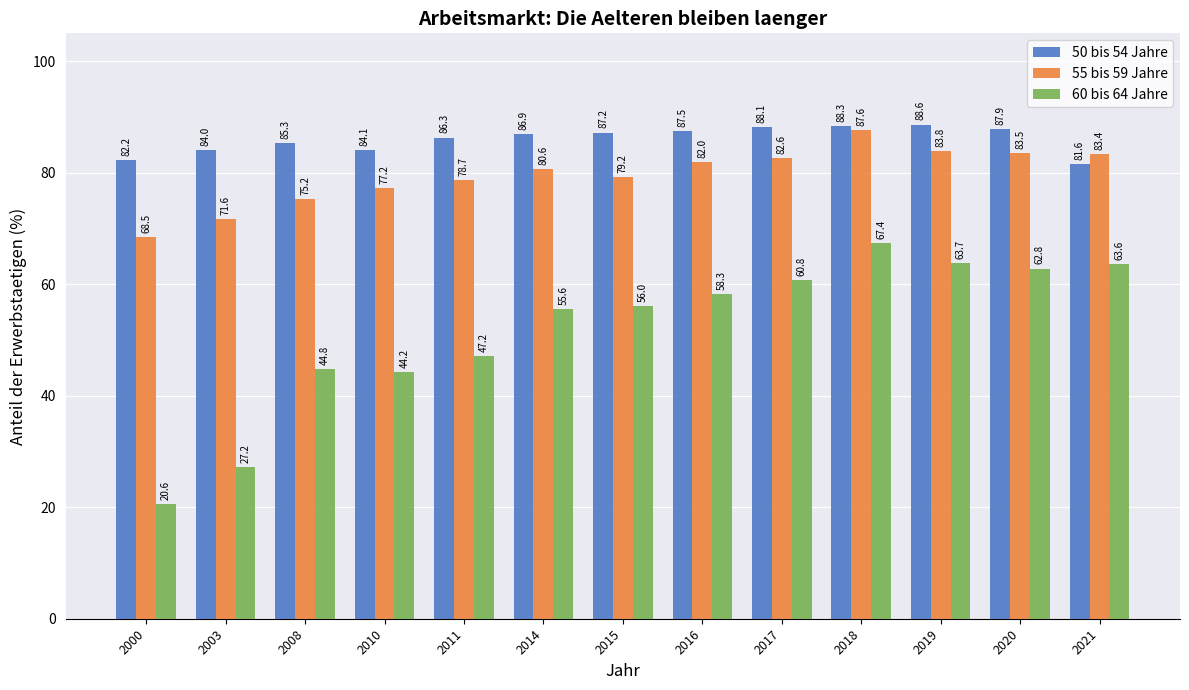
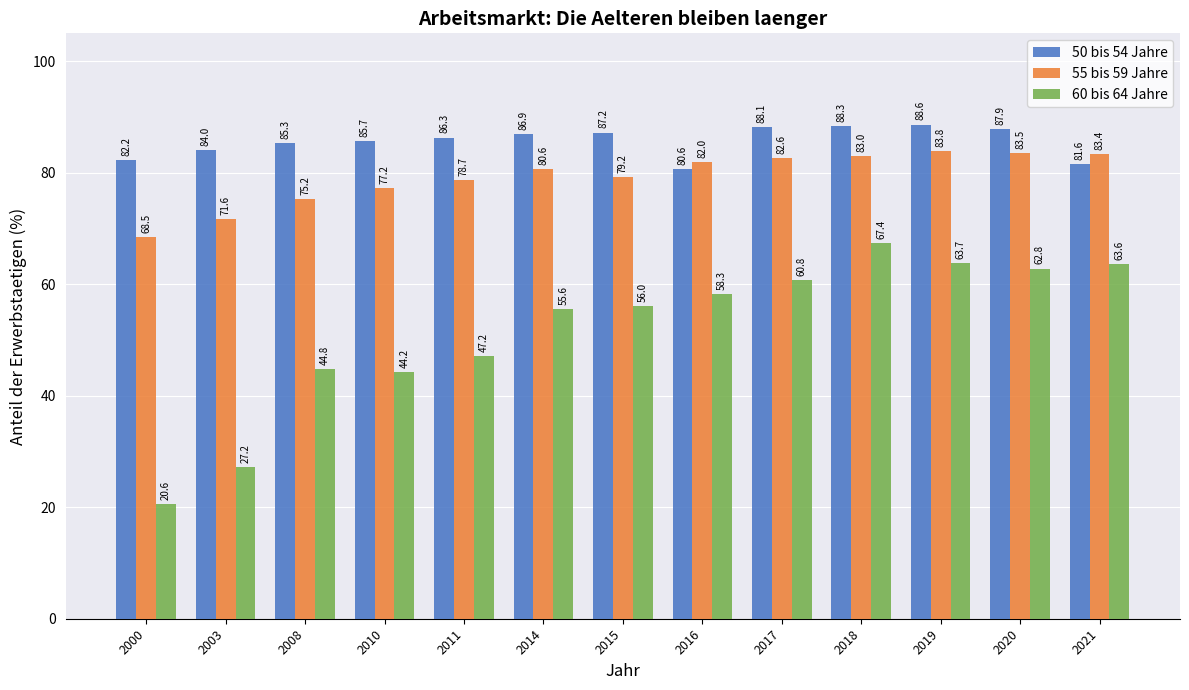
  {
    "50 bis 54 Jahre": {
      "2000": 82.2,
      "2003": 84.0,
      "2008": 85.3,
-     "2010": 84.1,
+     "2010": 85.7,
      "2011": 86.3,
      "2014": 86.9,
      "2015": 87.2,
-     "2016": 87.5,
+     "2016": 80.6,
      "2017": 88.1,
      "2018": 88.3,
      "2019": 88.6,
      "2020": 87.9,
      "2021": 81.6
    },
    "55 bis 59 Jahre": {
      "2000": 68.5,
      "2003": 71.6,
      "2008": 75.2,
      "2010": 77.2,
      "2011": 78.7,
      "2014": 80.6,
      "2015": 79.2,
      "2016": 82.0,
      "2017": 82.6,
-     "2018": 87.6,
+     "2018": 83.0,
      "2019": 83.8,
      "2020": 83.5,
      "2021": 83.4
    },
    "60 bis 64 Jahre": {
      "2000": 20.6,
      "2003": 27.2,
      "2008": 44.8,
      "2010": 44.2,
      "2011": 47.2,
      "2014": 55.6,
      "2015": 56.0,
      "2016": 58.3,
      "2017": 60.8,
      "2018": 67.4,
      "2019": 63.7,
      "2020": 62.8,
      "2021": 63.6
    }
  }
